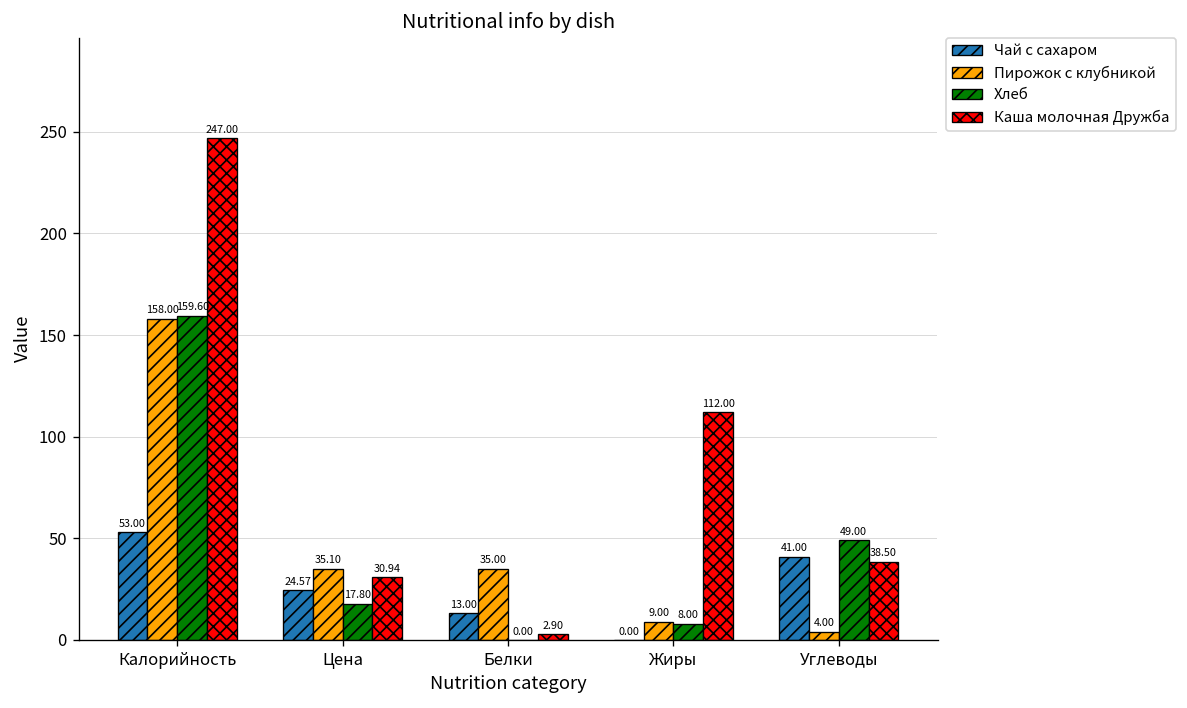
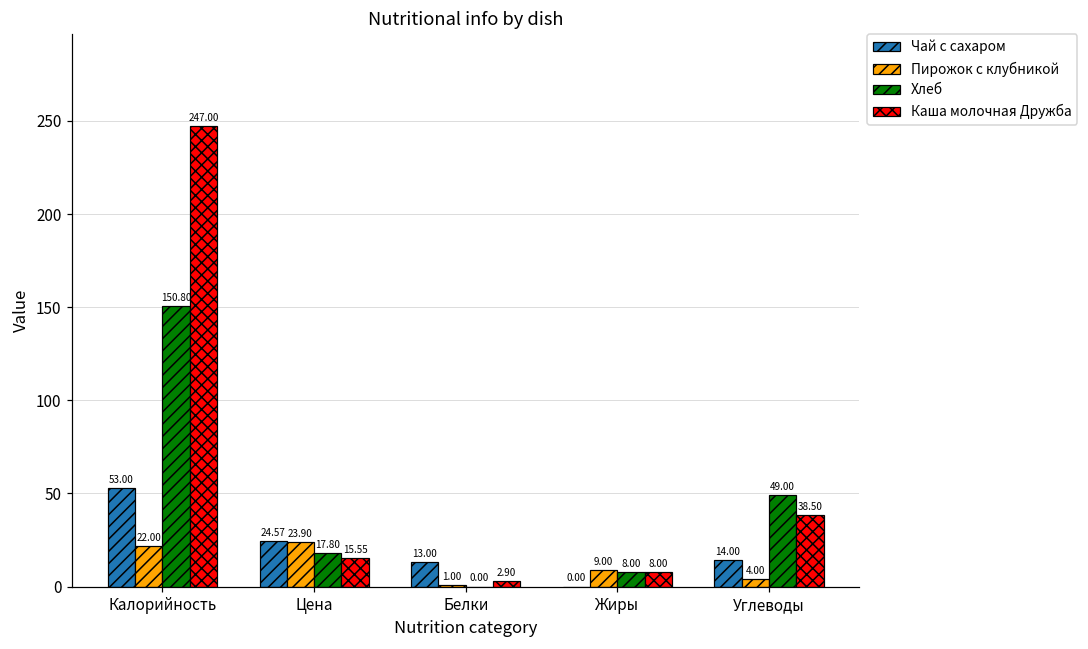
  {
    "Чай с сахаром": {
      "Калорийность": 53.00,
      "Цена": 24.57,
      "Белки": 13.00,
      "Жиры": 0.00,
-     "Углеводы": 41.00
+     "Углеводы": 14.00
    },
    "Пирожок с клубникой": {
-     "Калорийность": 158.00,
-     "Цена": 35.10,
-     "Белки": 35.00,
+     "Калорийность": 22.00,
+     "Цена": 23.90,
+     "Белки": 1.00,
      "Жиры": 9.00,
      "Углеводы": 4.00
    },
    "Хлеб": {
-     "Калорийность": 159.60,
+     "Калорийность": 150.80,
      "Цена": 17.80,
      "Белки": 0.00,
      "Жиры": 8.00,
      "Углеводы": 49.00
    },
    "Каша молочная Дружба": {
      "Калорийность": 247.00,
-     "Цена": 30.94,
+     "Цена": 15.55,
      "Белки": 2.90,
-     "Жиры": 112.00,
+     "Жиры": 8.00,
      "Углеводы": 38.50
    }
  }
